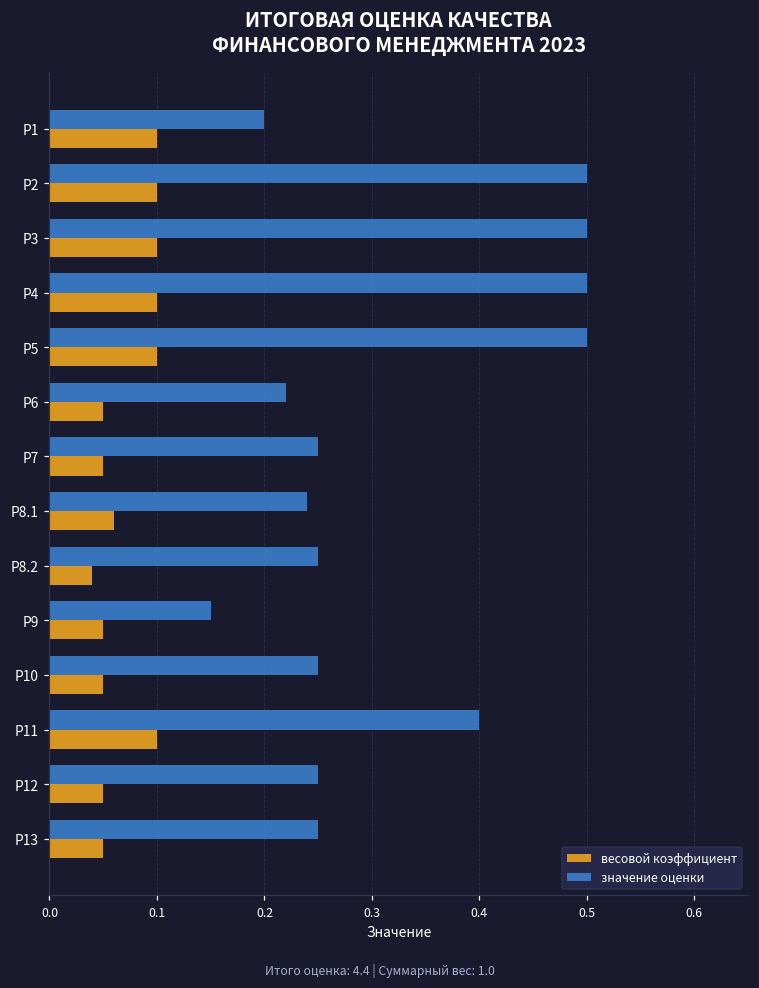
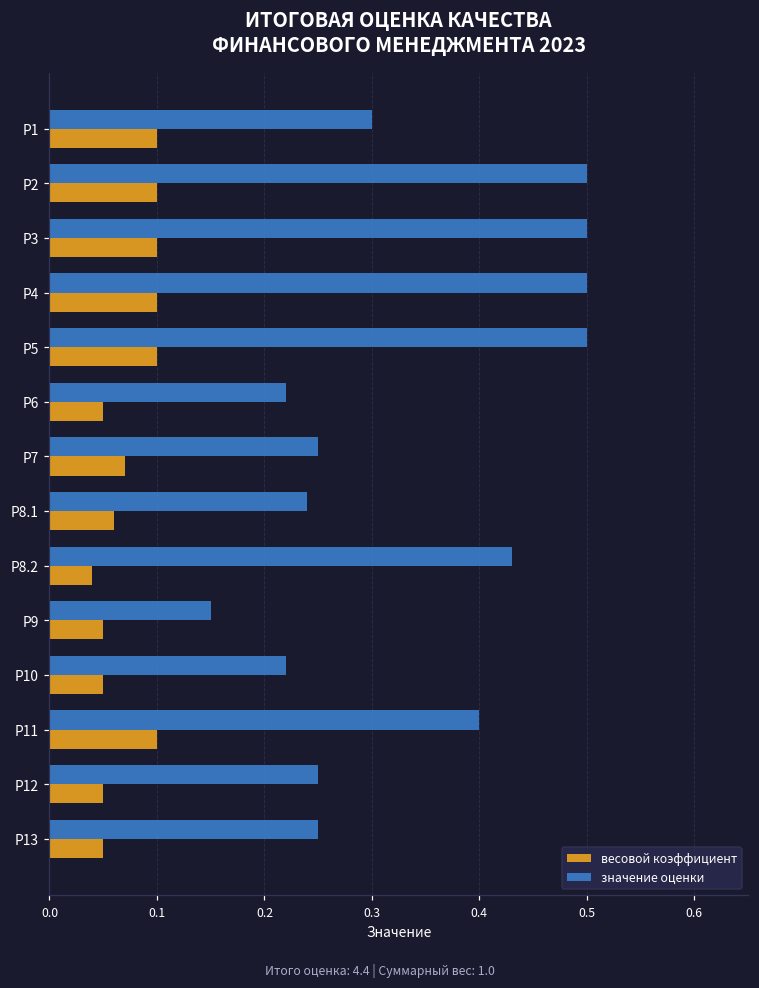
  {
    "весовой коэффициент": {
      "Р1": 0.10,
      "Р2": 0.10,
      "Р3": 0.10,
      "Р4": 0.10,
      "Р5": 0.10,
      "Р6": 0.05,
-     "Р7": 0.05,
+     "Р7": 0.07,
      "Р8.1": 0.06,
      "Р8.2": 0.04,
      "Р9": 0.05,
      "Р10": 0.05,
      "Р11": 0.10,
      "Р12": 0.05,
      "Р13": 0.05
    },
    "значение оценки": {
-     "Р1": 0.2,
+     "Р1": 0.3,
      "Р2": 0.50,
      "Р3": 0.50,
      "Р4": 0.50,
      "Р5": 0.50,
      "Р6": 0.22,
      "Р7": 0.25,
      "Р8.1": 0.24,
-     "Р8.2": 0.25,
+     "Р8.2": 0.43,
      "Р9": 0.15,
-     "Р10": 0.25,
+     "Р10": 0.22,
      "Р11": 0.40,
      "Р12": 0.25,
      "Р13": 0.25
    }
  }
